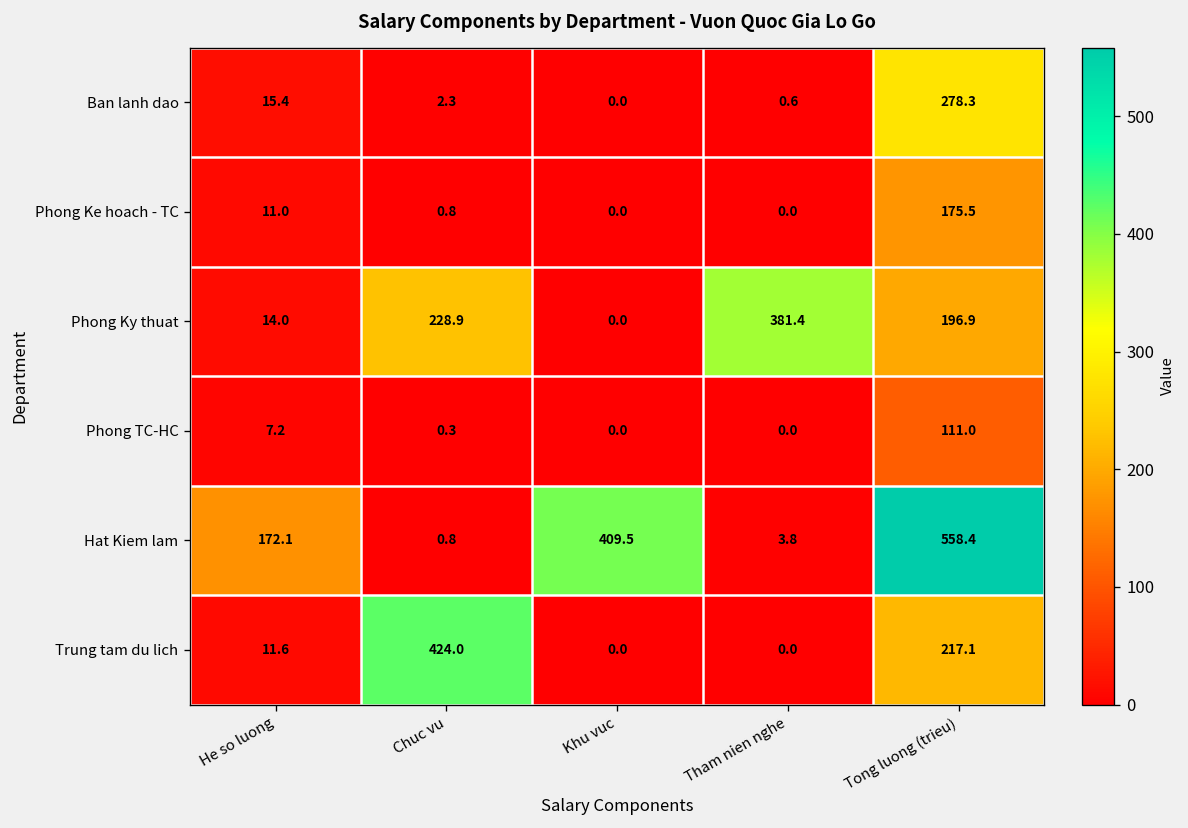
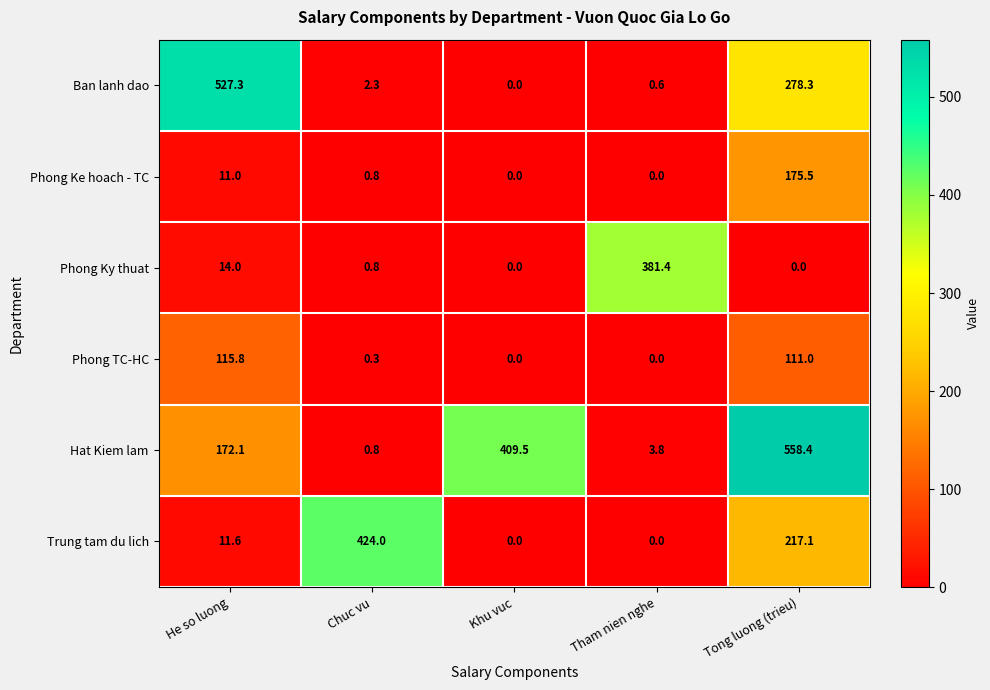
  {
    "Ban lanh dao": {
-     "He so luong": 15.4,
+     "He so luong": 527.3,
      "Chuc vu": 2.3,
      "Khu vuc": 0.0,
      "Tham nien nghe": 0.6,
      "Tong luong (trieu)": 278.3
    },
    "Phong Ke hoach - TC": {
      "He so luong": 11.0,
      "Chuc vu": 0.8,
      "Khu vuc": 0.0,
      "Tham nien nghe": 0.0,
      "Tong luong (trieu)": 175.5
    },
    "Phong Ky thuat": {
      "He so luong": 14.0,
-     "Chuc vu": 228.9,
+     "Chuc vu": 0.8,
      "Khu vuc": 0.0,
      "Tham nien nghe": 381.4,
-     "Tong luong (trieu)": 196.9
+     "Tong luong (trieu)": 0.0
    },
    "Phong TC-HC": {
-     "He so luong": 7.2,
+     "He so luong": 115.8,
      "Chuc vu": 0.3,
      "Khu vuc": 0.0,
      "Tham nien nghe": 0.0,
      "Tong luong (trieu)": 111.0
    },
    "Hat Kiem lam": {
      "He so luong": 172.1,
      "Chuc vu": 0.8,
      "Khu vuc": 409.5,
      "Tham nien nghe": 3.8,
      "Tong luong (trieu)": 558.4
    },
    "Trung tam du lich": {
      "He so luong": 11.6,
      "Chuc vu": 424.0,
      "Khu vuc": 0.0,
      "Tham nien nghe": 0.0,
      "Tong luong (trieu)": 217.1
    }
  }
